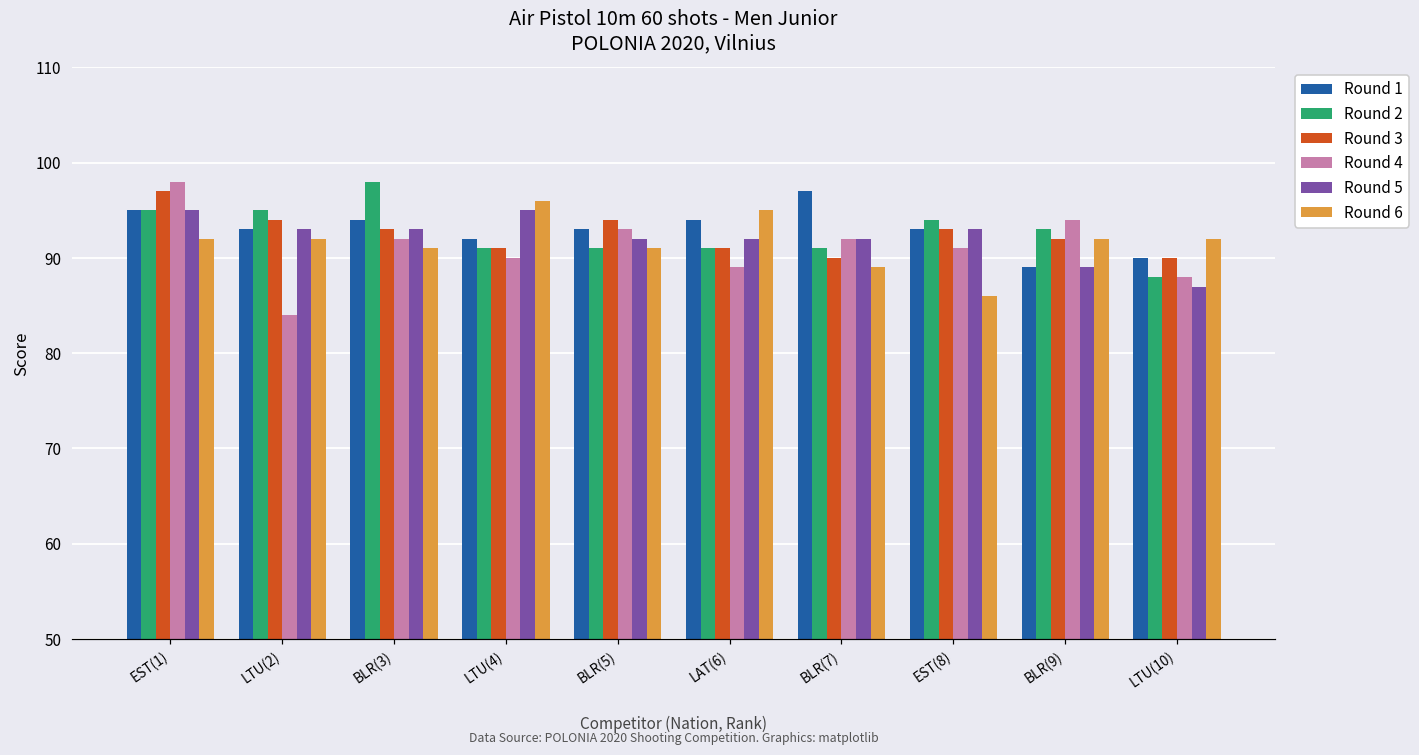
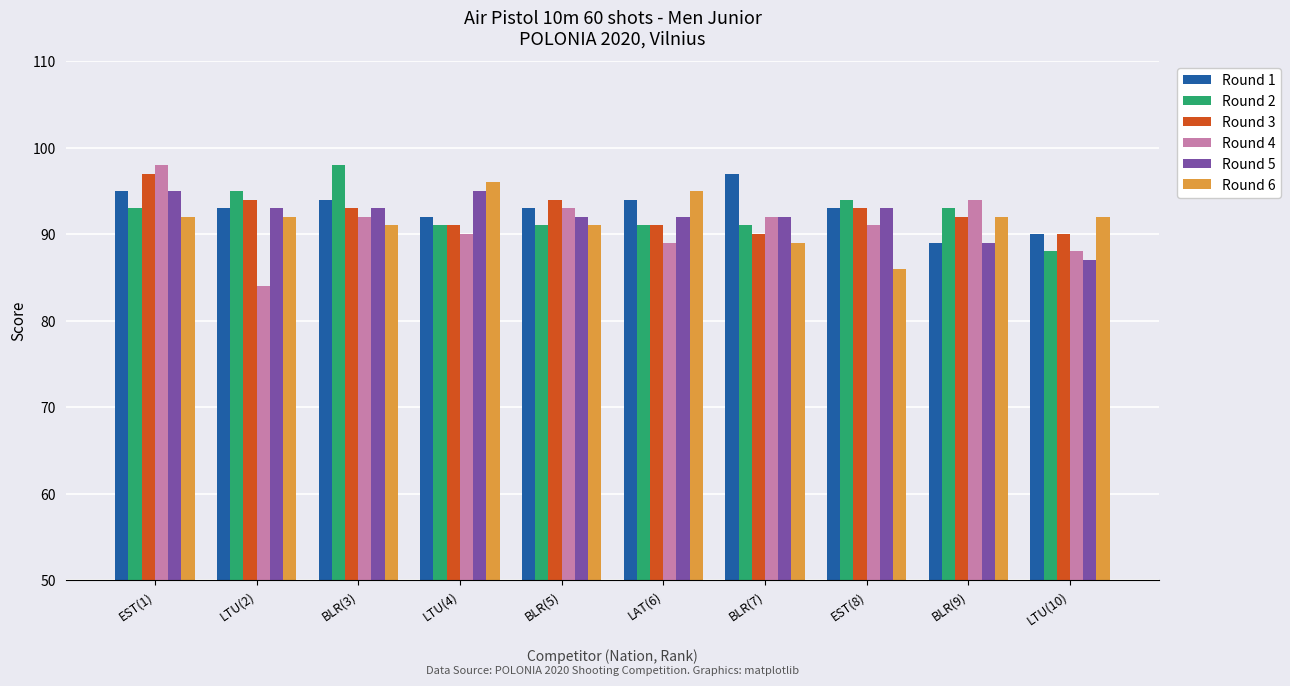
  {
    "Round 1": {
      "EST(1)": 95,
      "LTU(2)": 93,
      "BLR(3)": 94,
      "LTU(4)": 92,
      "BLR(5)": 93,
      "LAT(6)": 94,
      "BLR(7)": 97,
      "EST(8)": 93,
      "BLR(9)": 89,
      "LTU(10)": 90
    },
    "Round 2": {
-     "EST(1)": 95,
+     "EST(1)": 93,
      "LTU(2)": 95,
      "BLR(3)": 98,
      "LTU(4)": 91,
      "BLR(5)": 91,
      "LAT(6)": 91,
      "BLR(7)": 91,
      "EST(8)": 94,
      "BLR(9)": 93,
      "LTU(10)": 88
    },
    "Round 3": {
      "EST(1)": 97,
      "LTU(2)": 94,
      "BLR(3)": 93,
      "LTU(4)": 91,
      "BLR(5)": 94,
      "LAT(6)": 91,
      "BLR(7)": 90,
      "EST(8)": 93,
      "BLR(9)": 92,
      "LTU(10)": 90
    },
    "Round 4": {
      "EST(1)": 98,
      "LTU(2)": 84,
      "BLR(3)": 92,
      "LTU(4)": 90,
      "BLR(5)": 93,
      "LAT(6)": 89,
      "BLR(7)": 92,
      "EST(8)": 91,
      "BLR(9)": 94,
      "LTU(10)": 88
    },
    "Round 5": {
      "EST(1)": 95,
      "LTU(2)": 93,
      "BLR(3)": 93,
      "LTU(4)": 95,
      "BLR(5)": 92,
      "LAT(6)": 92,
      "BLR(7)": 92,
      "EST(8)": 93,
      "BLR(9)": 89,
      "LTU(10)": 87
    },
    "Round 6": {
      "EST(1)": 92,
      "LTU(2)": 92,
      "BLR(3)": 91,
      "LTU(4)": 96,
      "BLR(5)": 91,
      "LAT(6)": 95,
      "BLR(7)": 89,
      "EST(8)": 86,
      "BLR(9)": 92,
      "LTU(10)": 92
    }
  }
